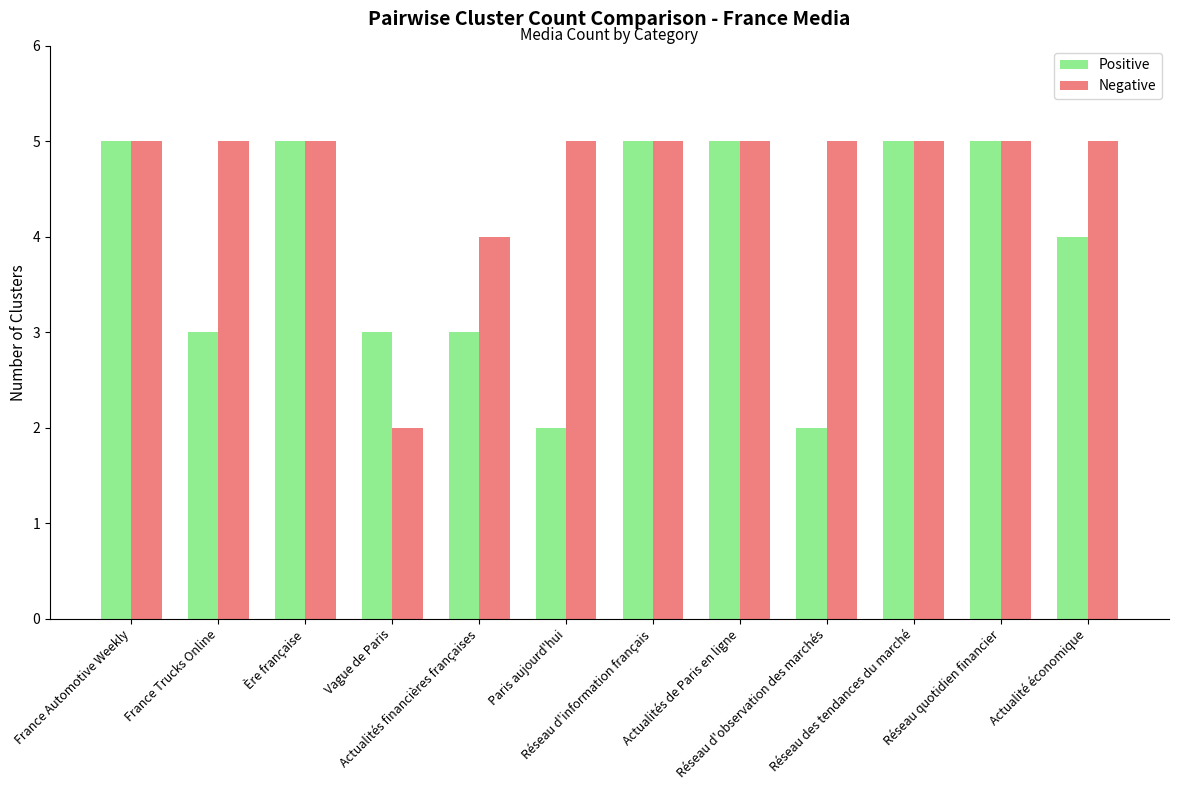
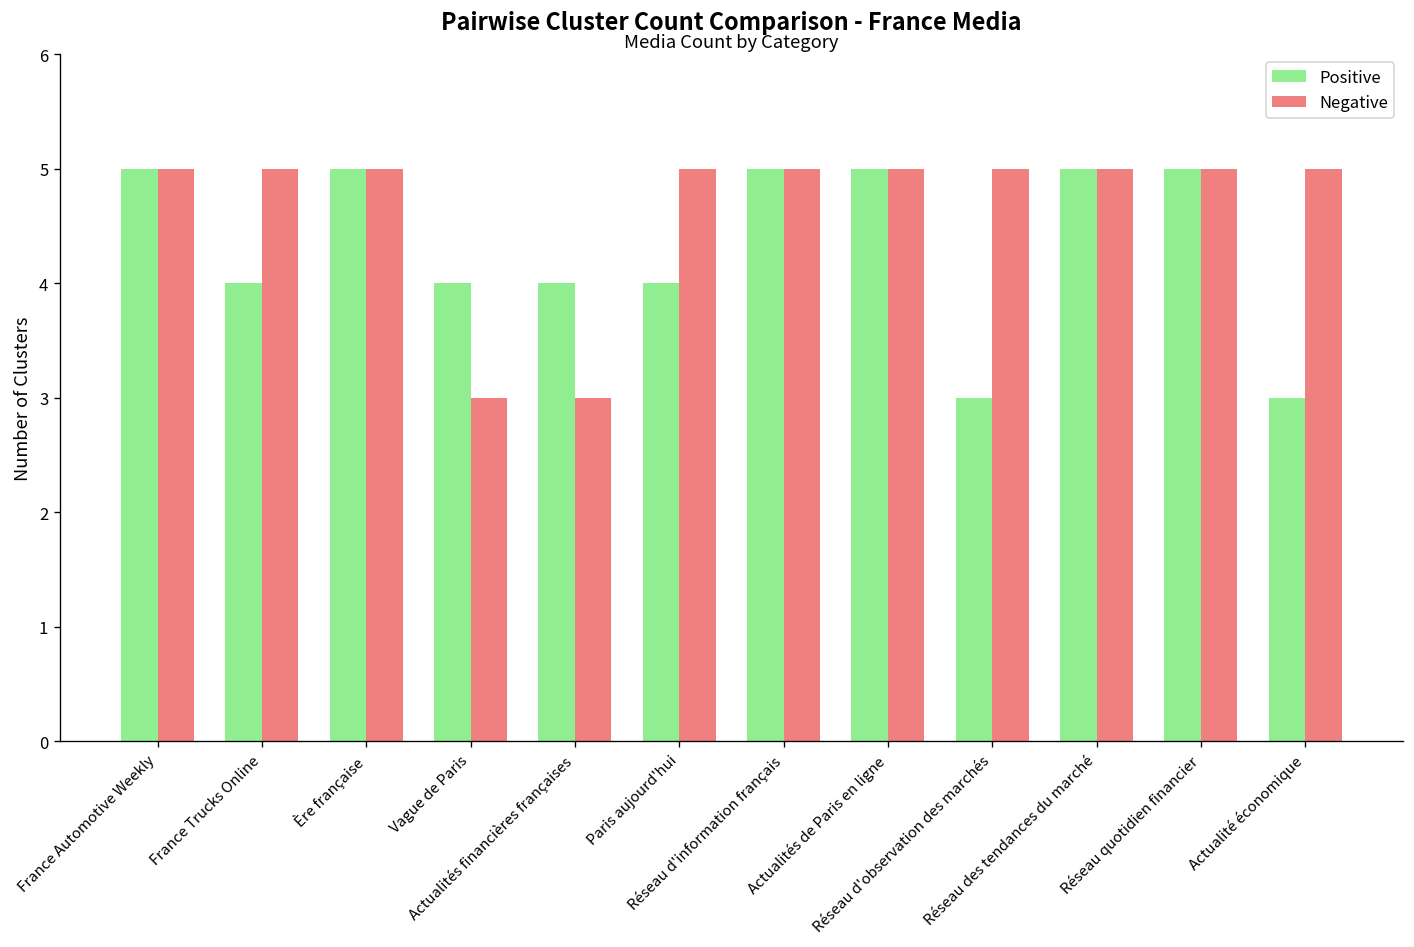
  {
    "Positive": {
      "France Automotive Weekly": 5,
-     "France Trucks Online": 3,
+     "France Trucks Online": 4,
      "Ère française": 5,
-     "Vague de Paris": 3,
-     "Actualités financières françaises": 3,
-     "Paris aujourd'hui": 2,
+     "Vague de Paris": 4,
+     "Actualités financières françaises": 4,
+     "Paris aujourd'hui": 4,
      "Réseau d'information français": 5,
      "Actualités de Paris en ligne": 5,
-     "Réseau d'observation des marchés": 2,
+     "Réseau d'observation des marchés": 3,
      "Réseau des tendances du marché": 5,
      "Réseau quotidien financier": 5,
-     "Actualité économique": 4
+     "Actualité économique": 3
    },
    "Negative": {
      "France Automotive Weekly": 5,
      "France Trucks Online": 5,
      "Ère française": 5,
-     "Vague de Paris": 2,
-     "Actualités financières françaises": 4,
+     "Vague de Paris": 3,
+     "Actualités financières françaises": 3,
      "Paris aujourd'hui": 5,
      "Réseau d'information français": 5,
      "Actualités de Paris en ligne": 5,
      "Réseau d'observation des marchés": 5,
      "Réseau des tendances du marché": 5,
      "Réseau quotidien financier": 5,
      "Actualité économique": 5
    }
  }
